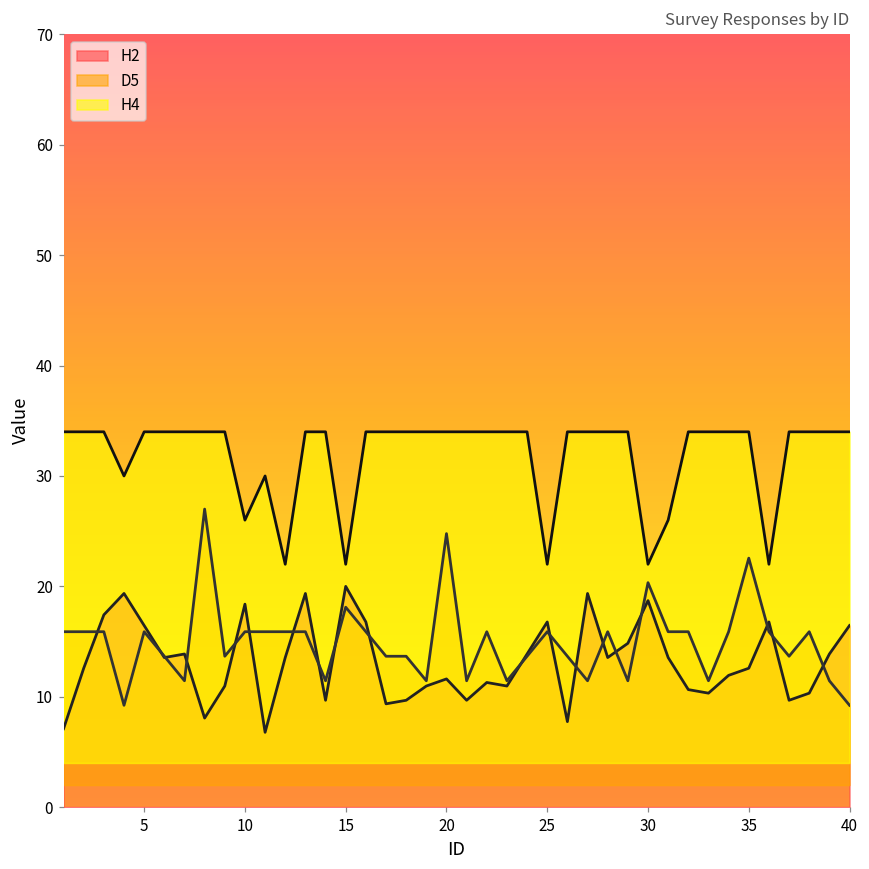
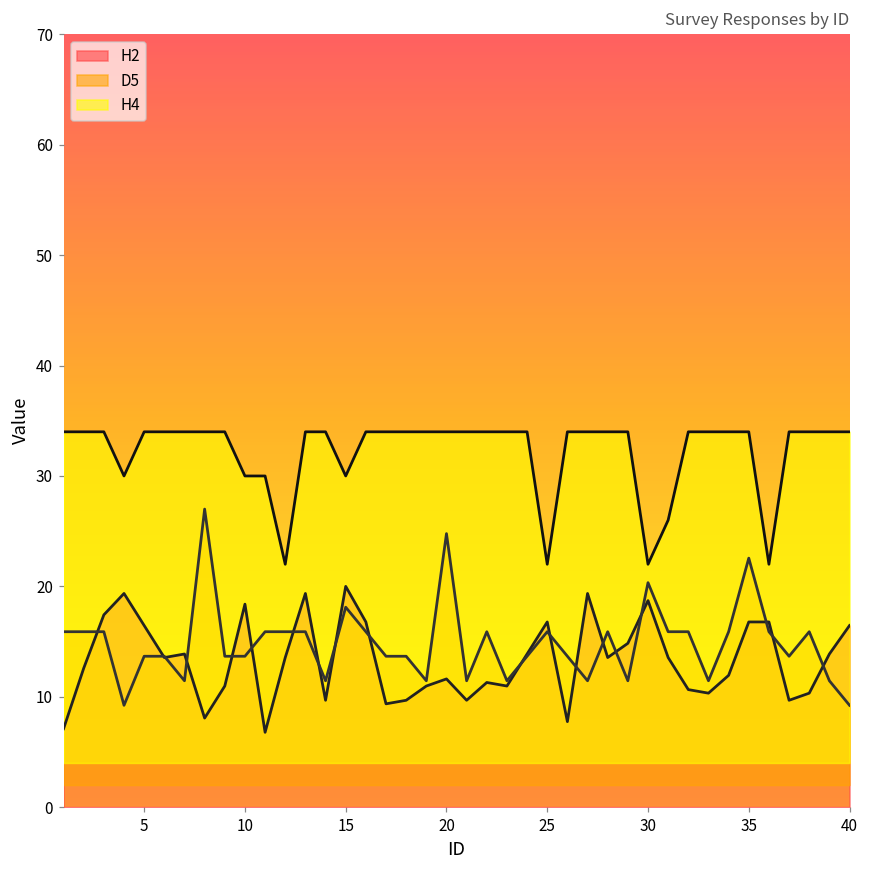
  {
    "H2": {
      "5": 16.5,
      "10": 18.4,
      "15": 20.0,
      "20": 11.6,
      "25": 16.8,
      "30": 18.7,
-     "35": 12.6,
+     "35": 16.8,
      "40": 16.5
    },
    "D5": {
-     "5": 15.9,
-     "10": 15.9,
+     "5": 13.7,
+     "10": 13.7,
      "15": 18.1,
      "20": 24.8,
      "25": 15.9,
      "30": 20.3,
      "35": 22.6,
      "40": 9.2
    },
    "H4": {
      "5": 34.0,
-     "10": 26.0,
-     "15": 22.0,
+     "10": 30.0,
+     "15": 30.0,
      "20": 34.0,
      "25": 22.0,
      "30": 22.0,
      "35": 34.0,
      "40": 34.0
    }
  }
